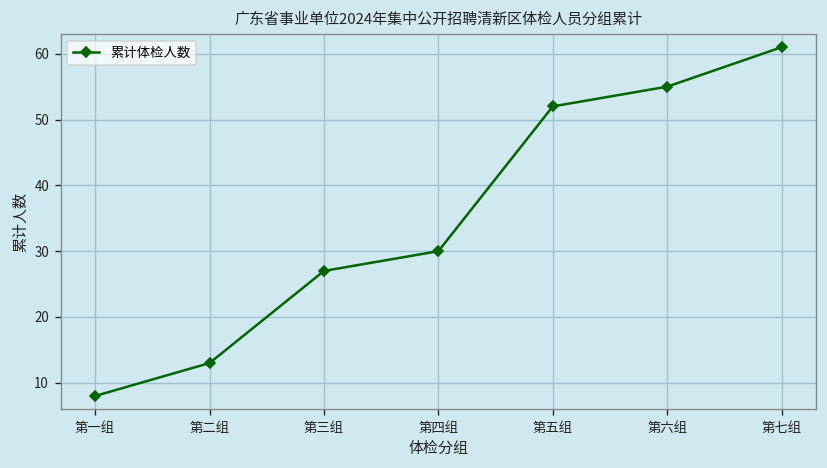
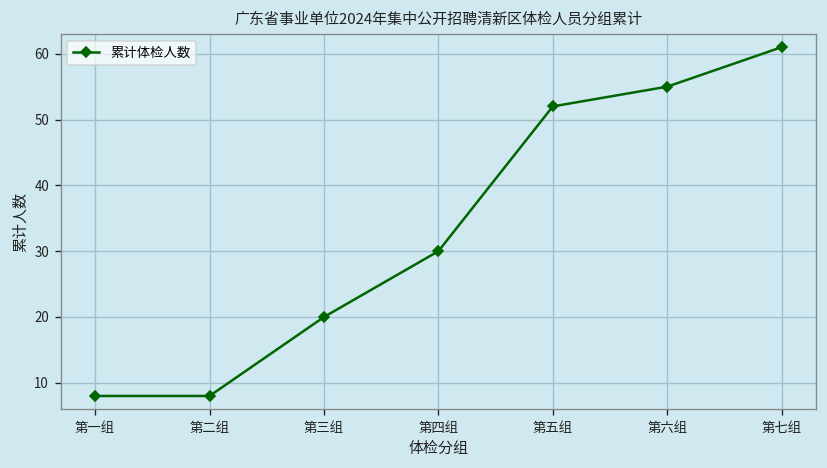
  {
    "第一组": 8,
-   "第二组": 13,
-   "第三组": 27,
+   "第二组": 8,
+   "第三组": 20,
    "第四组": 30,
    "第五组": 52,
    "第六组": 55,
    "第七组": 61
  }
